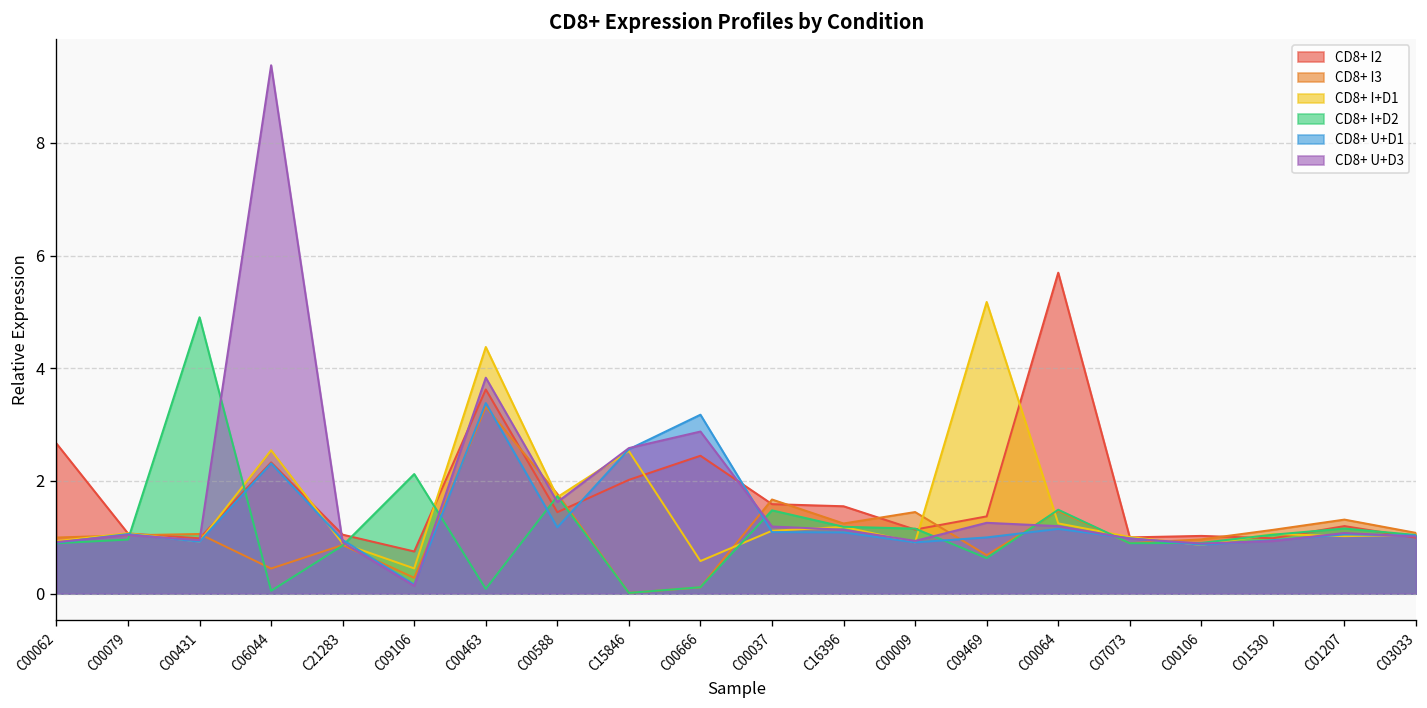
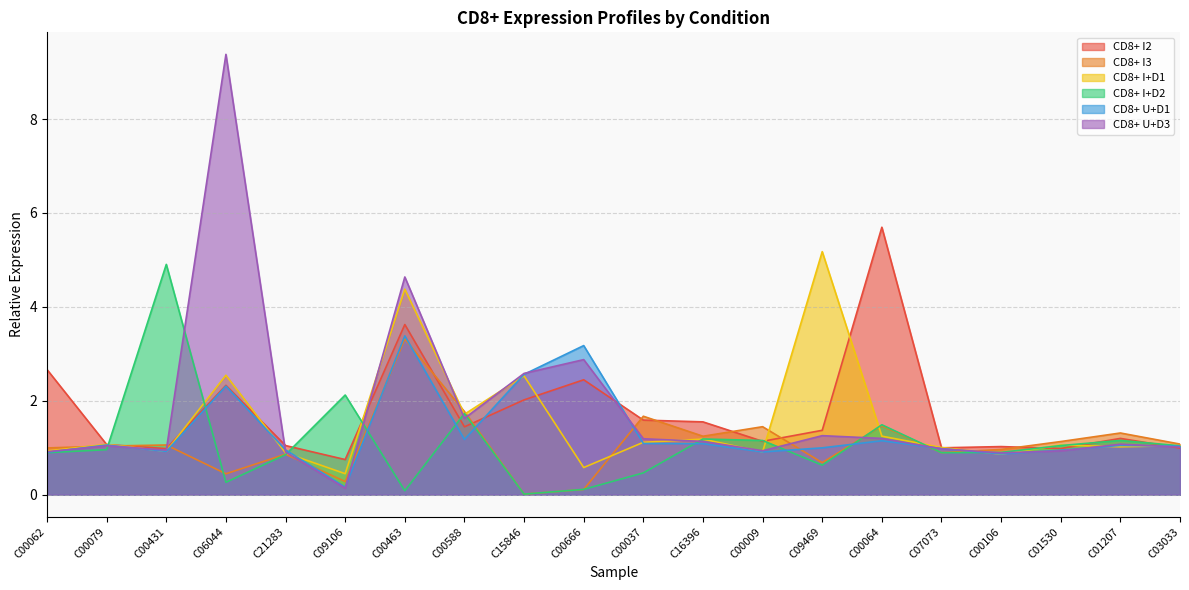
  {
    "CD8+ I+D1": {
      "C06044": 2.5,
      "C09106": 0.4,
      "C00463": 4.4,
      "C00666": 0.6,
      "C09469": 5.2
    },
    "CD8+ I+D2": {
      "C00079": 1.0,
      "C00431": 4.9,
-     "C06044": 0.0,
+     "C06044": 0.3,
      "C09106": 2.1,
      "C00463": 0.1,
-     "C00037": 1.5
+     "C00037": 0.5
    },
    "CD8+ U+D1": {
      "C00463": 3.4,
      "C00588": 1.2,
      "C00666": 3.2,
      "C09469": 1.0
    },
    "CD8+ U+D3": {
      "C06044": 9.4,
-     "C00463": 3.8,
+     "C00463": 4.6,
      "C00588": 1.6,
      "C00666": 2.9,
      "C00037": 1.2,
      "C09469": 1.3
    }
  }
